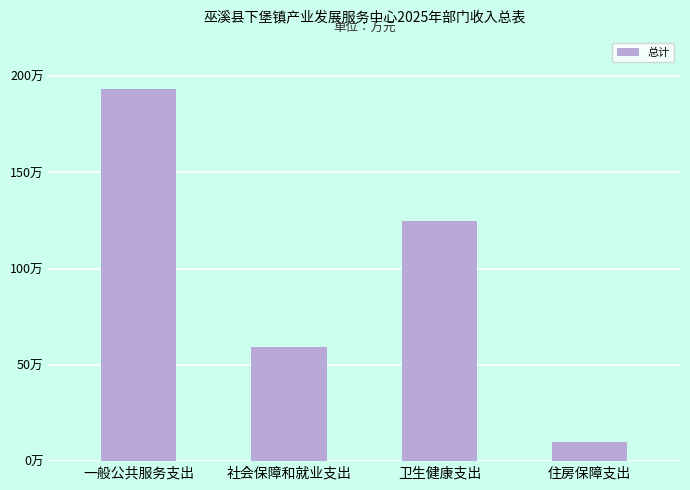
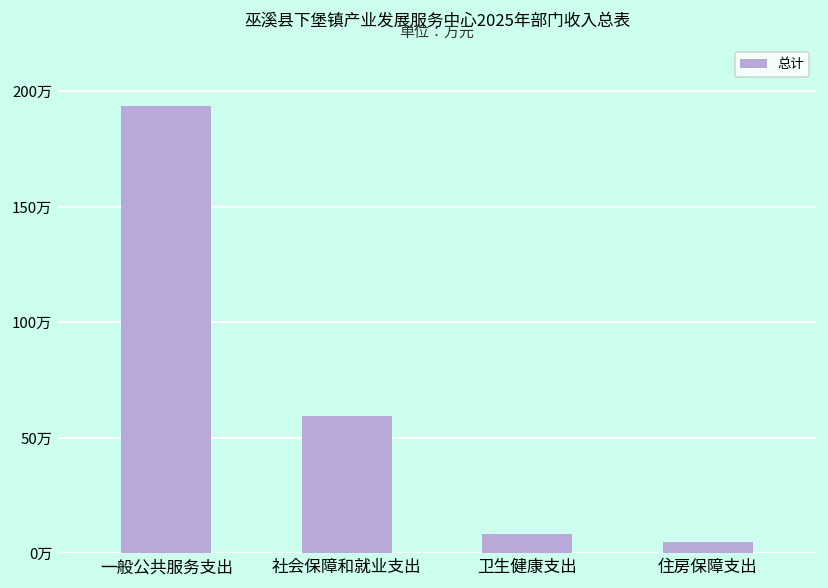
  {
    "一般公共服务支出": "194万",
    "社会保障和就业支出": "59万",
-   "卫生健康支出": "125万",
-   "住房保障支出": "10万"
+   "卫生健康支出": "8万",
+   "住房保障支出": "5万"
  }
